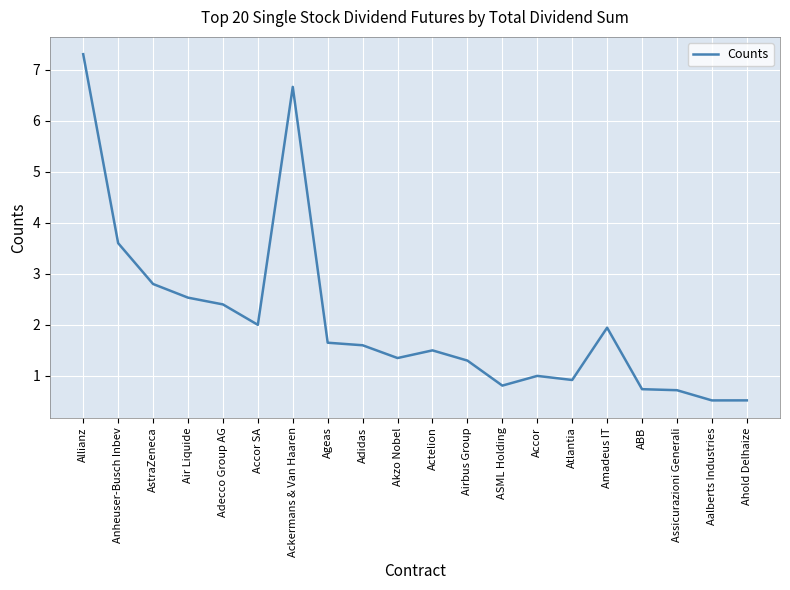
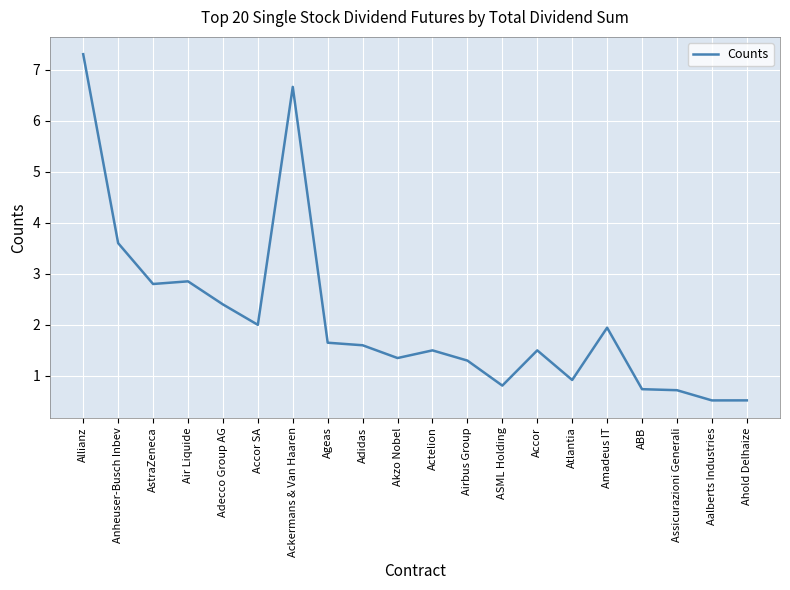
  {
    "Allianz": 7.3,
    "Anheuser-Busch Inbev": 3.6,
    "AstraZeneca": 2.8,
-   "Air Liquide": 2.5,
+   "Air Liquide": 2.9,
    "Adecco Group AG": 2.4,
    "Accor SA": 2.0,
    "Ackermans & Van Haaren": 6.7,
    "Ageas": 1.7,
    "Adidas": 1.6,
    "Akzo Nobel": 1.3,
    "Actelion": 1.5,
    "Airbus Group": 1.3,
    "ASML Holding": 0.8,
-   "Accor": 1.0,
+   "Accor": 1.5,
    "Atlantia": 0.9,
    "Amadeus IT": 1.9,
    "ABB": 0.7,
    "Assicurazioni Generali": 0.7,
    "Aalberts Industries": 0.5,
    "Ahold Delhaize": 0.5
  }
